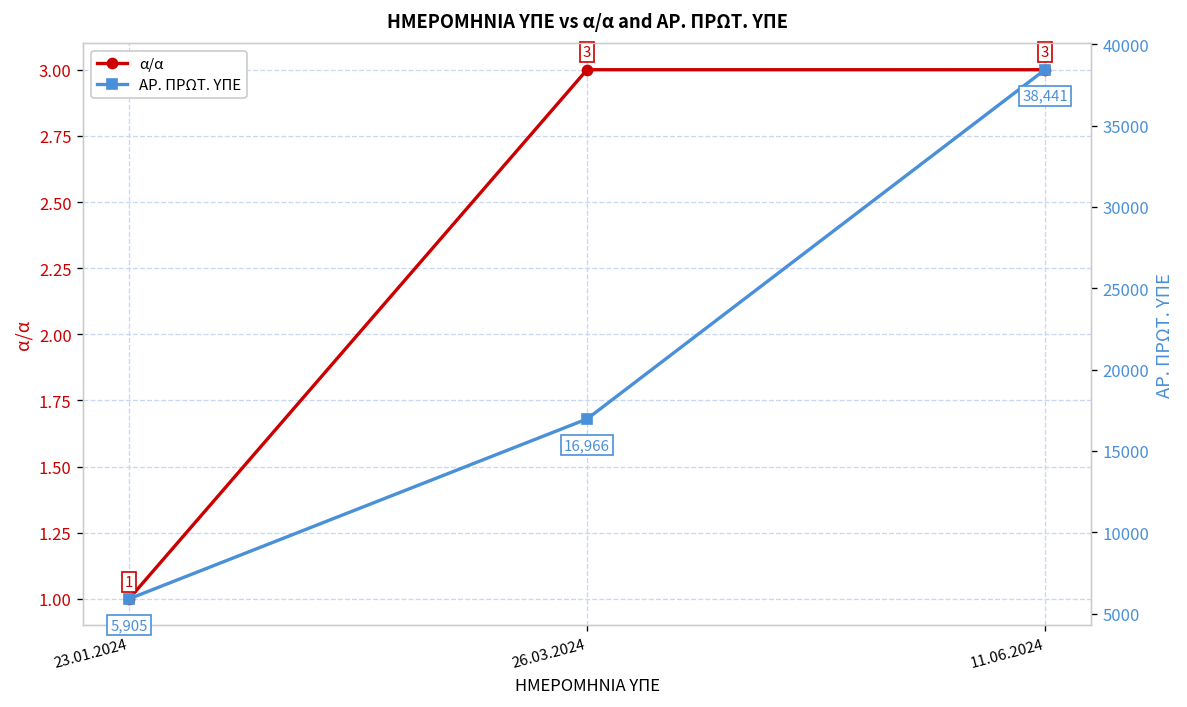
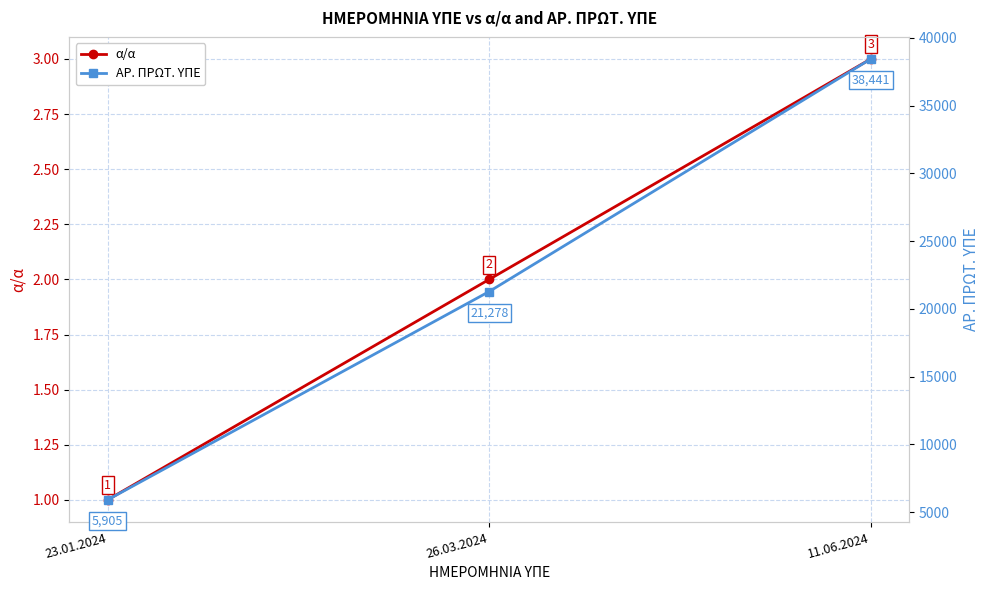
  {
    "α/α": {
-     "26.03.2024": "3"
+     "26.03.2024": "2"
    },
    "ΑΡ. ΠΡΩΤ. ΥΠΕ": {
-     "26.03.2024": "16,966"
+     "26.03.2024": "21,278"
    }
  }
